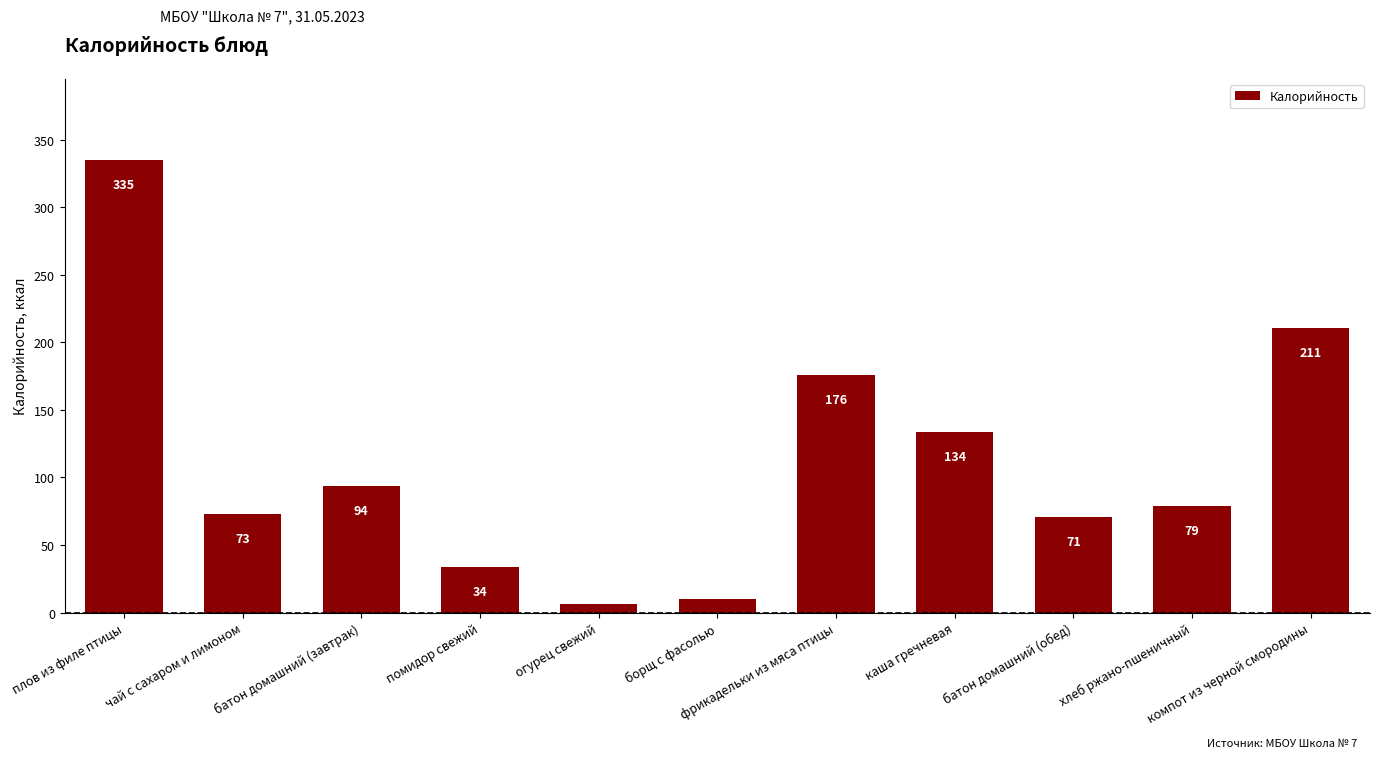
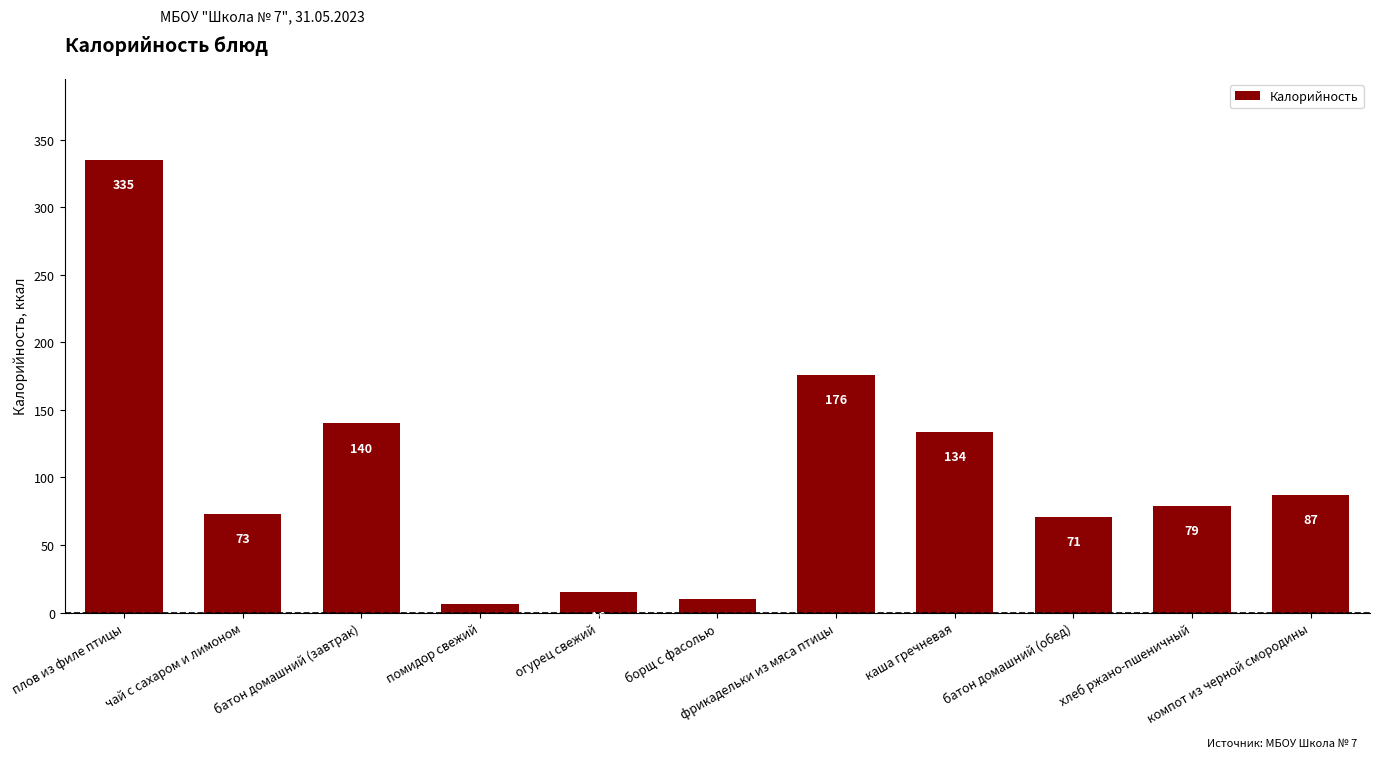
  {
    "плов из филе птицы": 335,
    "чай с сахаром и лимоном": 73,
-   "батон домашний (завтрак)": 94,
-   "помидор свежий": 34,
-   "огурец свежий": 6,
+   "батон домашний (завтрак)": 140,
+   "помидор свежий": 6,
+   "огурец свежий": 15,
    "фрикадельки из мяса птицы": 176,
    "каша гречневая": 134,
    "батон домашний (обед)": 71,
    "хлеб ржано-пшеничный": 79,
-   "компот из черной смородины": 211
+   "компот из черной смородины": 87
  }
